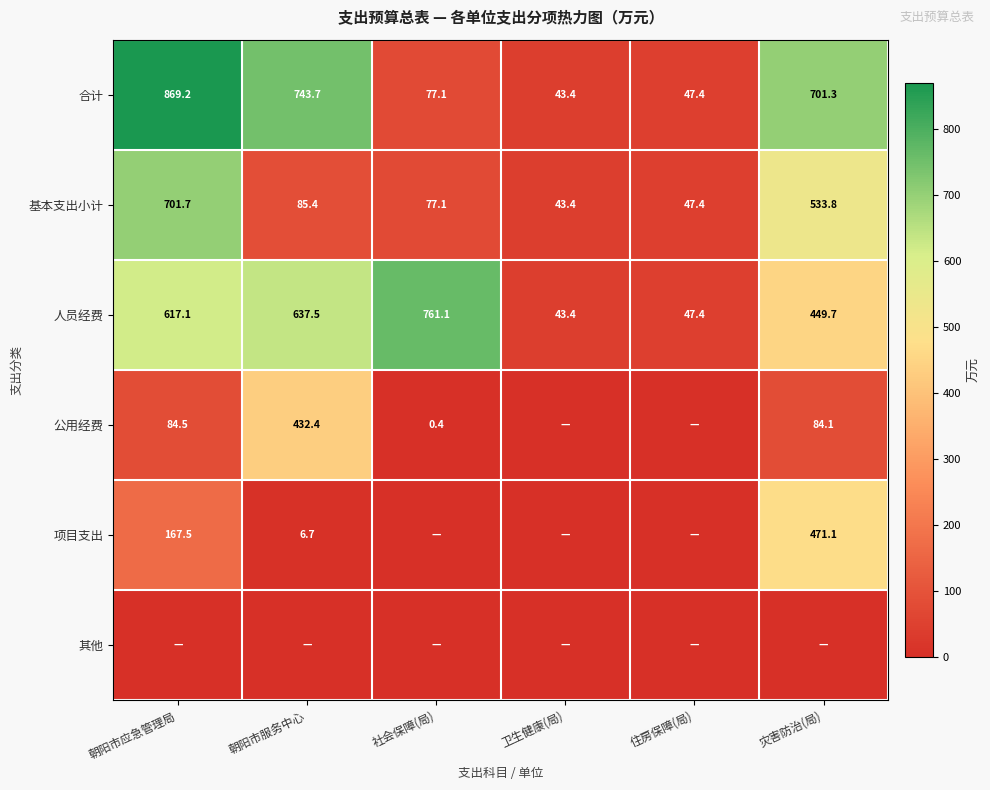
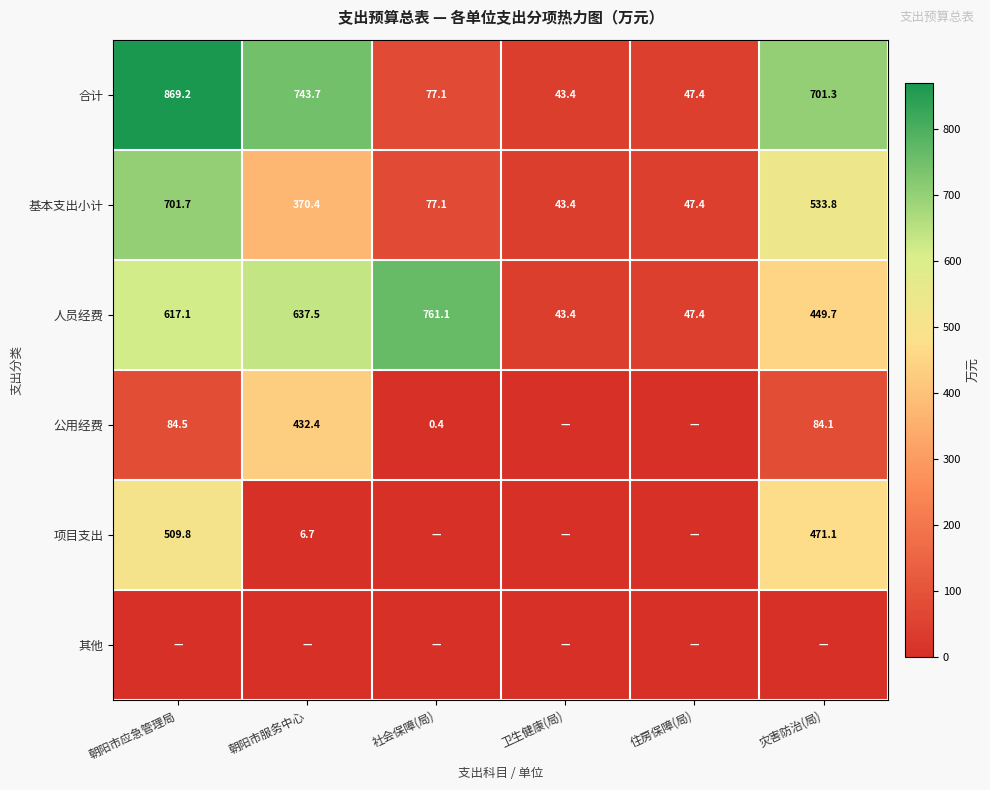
  {
    "合计": {
      "朝阳市应急管理局": 869.2,
      "朝阳市服务中心": 743.7,
      "社会保障(局)": 77.1,
      "卫生健康(局)": 43.4,
      "住房保障(局)": 47.4,
      "灾害防治(局)": 701.3
    },
    "基本支出小计": {
      "朝阳市应急管理局": 701.7,
-     "朝阳市服务中心": 85.4,
+     "朝阳市服务中心": 370.4,
      "社会保障(局)": 77.1,
      "卫生健康(局)": 43.4,
      "住房保障(局)": 47.4,
      "灾害防治(局)": 533.8
    },
    "人员经费": {
      "朝阳市应急管理局": 617.1,
      "朝阳市服务中心": 637.5,
      "社会保障(局)": 761.1,
      "卫生健康(局)": 43.4,
      "住房保障(局)": 47.4,
      "灾害防治(局)": 449.7
    },
    "公用经费": {
      "朝阳市应急管理局": 84.5,
      "朝阳市服务中心": 432.4,
      "社会保障(局)": 0.4,
      "灾害防治(局)": 84.1
    },
    "项目支出": {
-     "朝阳市应急管理局": 167.5,
+     "朝阳市应急管理局": 509.8,
      "朝阳市服务中心": 6.7,
      "灾害防治(局)": 471.1
    }
  }
